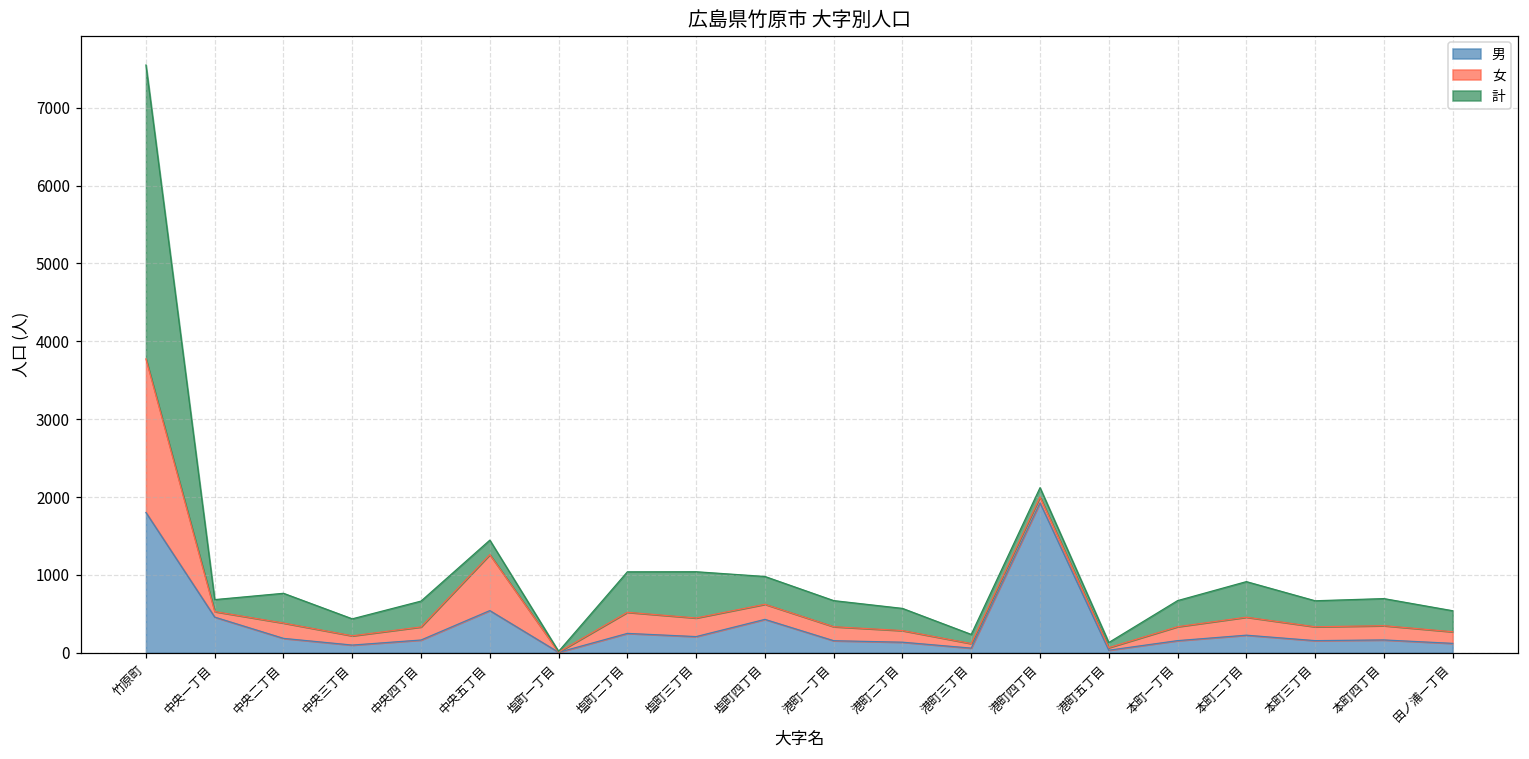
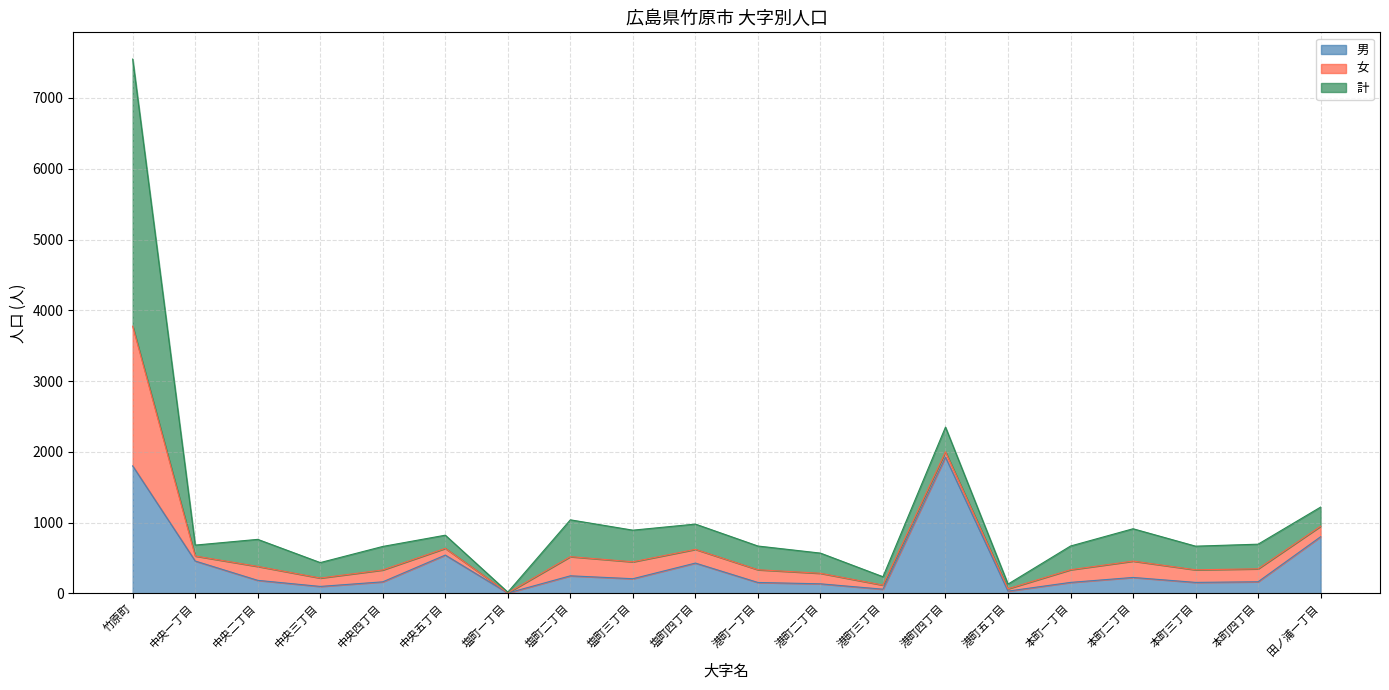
  {
    "男": {
      "竹原町": 1800,
      "中央一丁目": 500,
      "中央二丁目": 200,
      "中央三丁目": 100,
      "中央四丁目": 200,
      "中央五丁目": 500,
      "塩町二丁目": 200,
      "塩町三丁目": 200,
      "塩町四丁目": 400,
      "港町一丁目": 200,
      "港町二丁目": 100,
      "港町三丁目": 100,
      "港町四丁目": 1900,
      "本町一丁目": 200,
      "本町二丁目": 200,
      "本町三丁目": 200,
      "本町四丁目": 200,
-     "田ノ浦一丁目": 100
+     "田ノ浦一丁目": 800
    },
    "女": {
      "竹原町": 2000,
      "中央一丁目": 100,
      "中央二丁目": 200,
      "中央三丁目": 100,
      "中央四丁目": 200,
-     "中央五丁目": 700,
+     "中央五丁目": 100,
      "塩町二丁目": 300,
      "塩町三丁目": 200,
      "塩町四丁目": 200,
      "港町一丁目": 200,
      "港町二丁目": 100,
      "港町三丁目": 100,
      "港町四丁目": 100,
      "本町一丁目": 200,
      "本町二丁目": 200,
      "本町三丁目": 200,
      "本町四丁目": 200,
      "田ノ浦一丁目": 100
    },
    "計": {
      "竹原町": 3800,
      "中央一丁目": 200,
      "中央二丁目": 400,
      "中央三丁目": 200,
      "中央四丁目": 300,
      "中央五丁目": 200,
      "塩町二丁目": 500,
-     "塩町三丁目": 600,
+     "塩町三丁目": 400,
      "塩町四丁目": 400,
      "港町一丁目": 300,
      "港町二丁目": 300,
      "港町三丁目": 100,
-     "港町四丁目": 100,
+     "港町四丁目": 300,
      "港町五丁目": 100,
      "本町一丁目": 300,
      "本町二丁目": 500,
      "本町三丁目": 300,
      "本町四丁目": 300,
      "田ノ浦一丁目": 300
    }
  }
